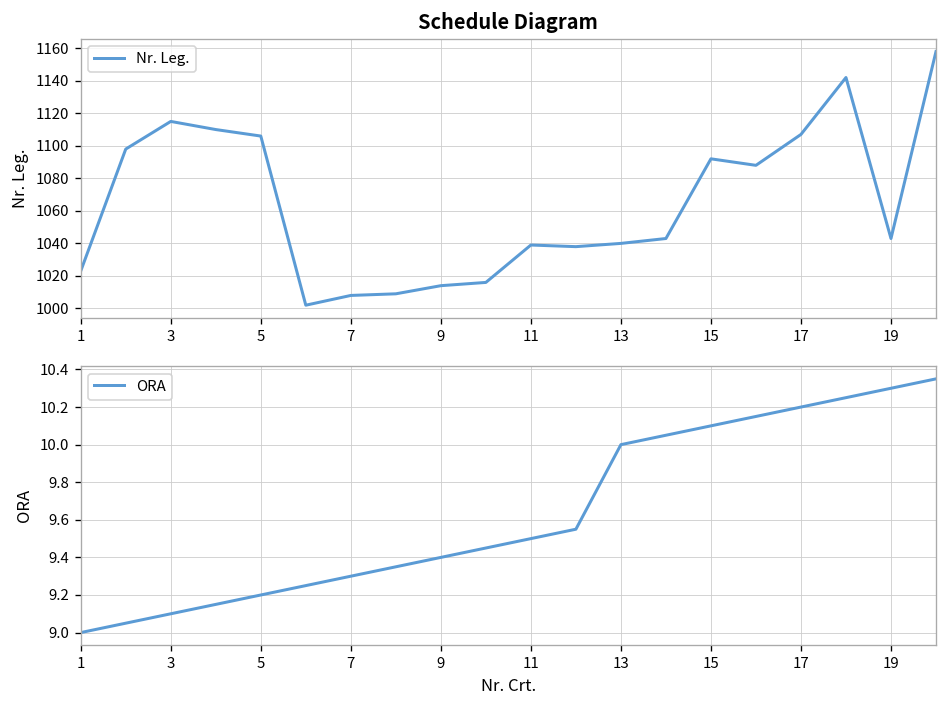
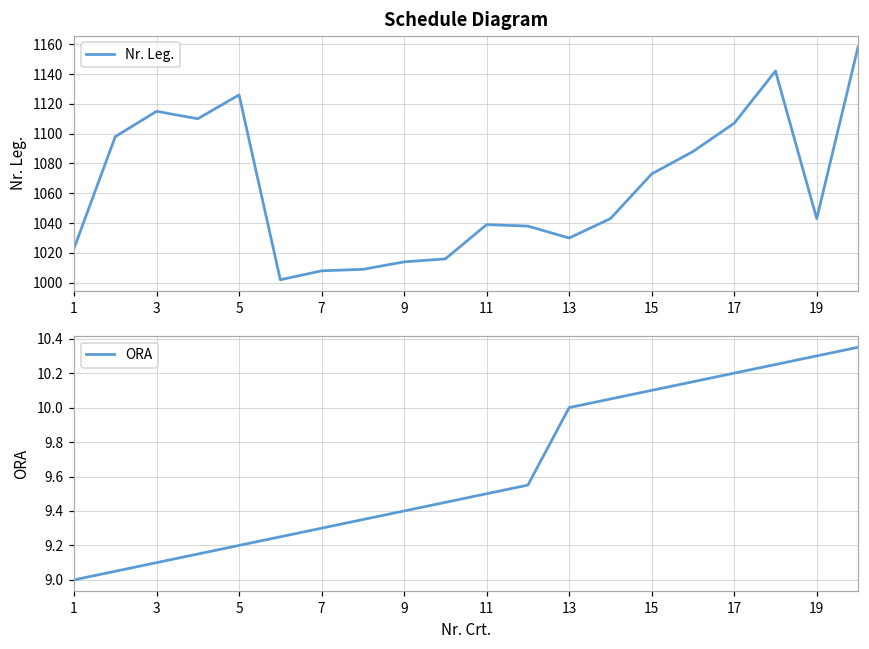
  {
    "Schedule Diagram": {
      "1": 1023,
      "3": 1115,
-     "5": 1106,
+     "5": 1126,
      "7": 1008,
      "9": 1014,
      "11": 1039,
-     "13": 1040,
-     "15": 1092,
+     "13": 1030,
+     "15": 1073,
      "17": 1107,
      "19": 1043
    }
  }
